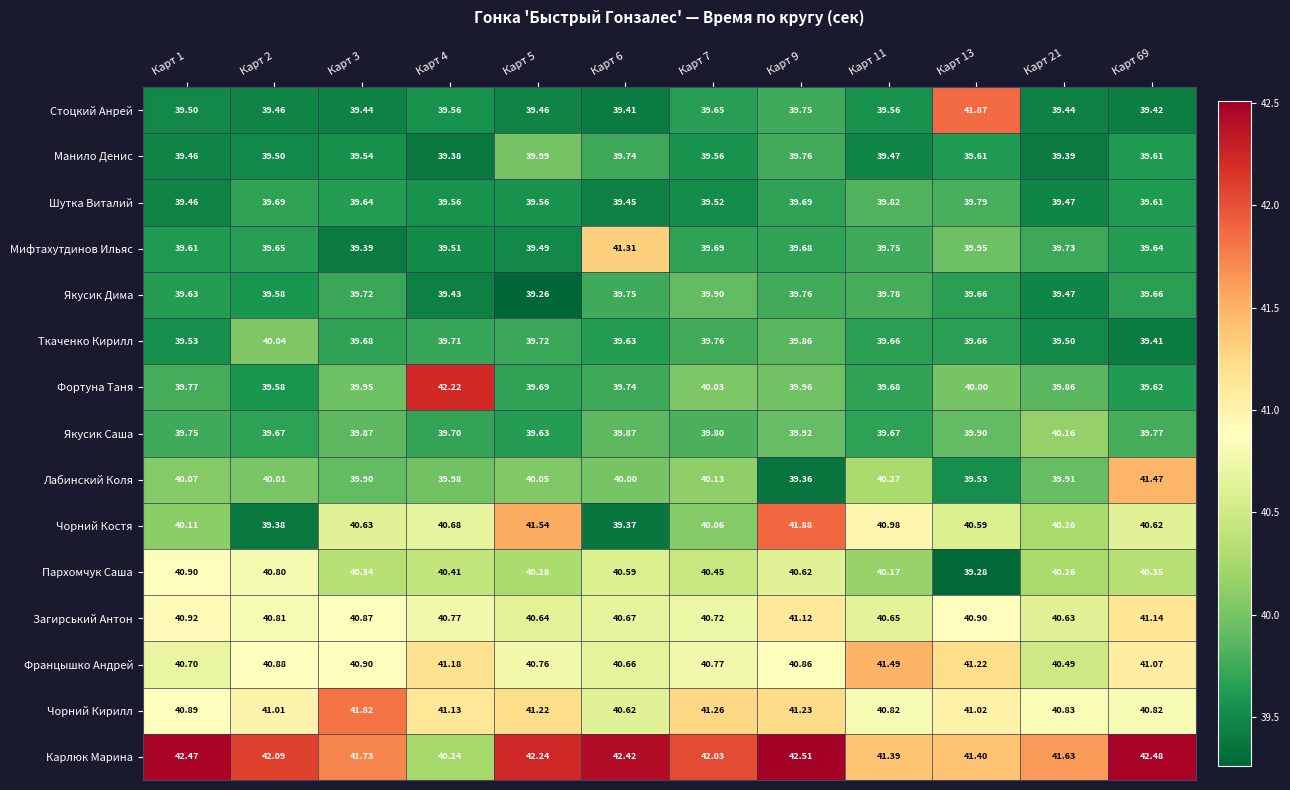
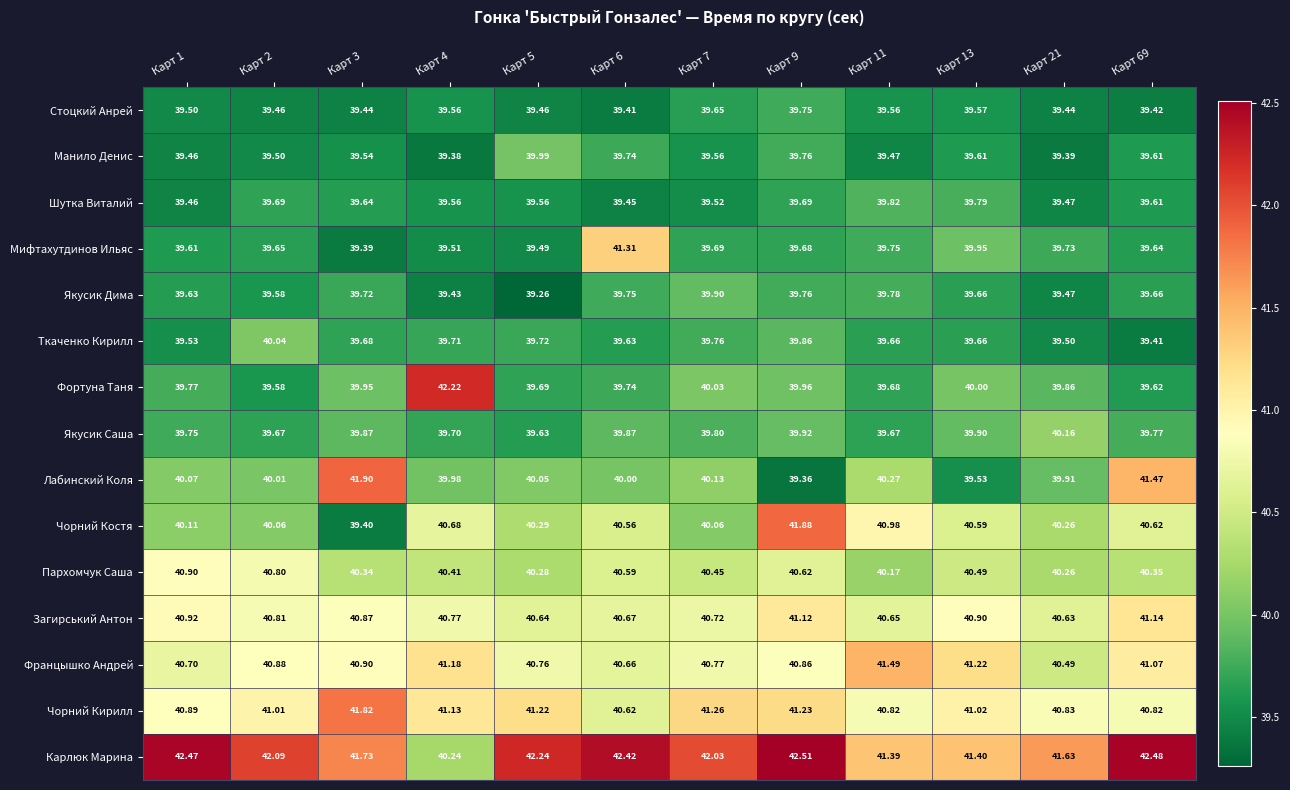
  {
    "Стоцкий Анрей": {
      "Карт 1": 39.50,
      "Карт 2": 39.46,
      "Карт 3": 39.44,
      "Карт 4": 39.56,
      "Карт 5": 39.46,
      "Карт 6": 39.41,
      "Карт 7": 39.65,
      "Карт 9": 39.75,
      "Карт 11": 39.56,
-     "Карт 13": 41.87,
+     "Карт 13": 39.57,
      "Карт 21": 39.44,
      "Карт 69": 39.42
    },
    "Манило Денис": {
      "Карт 1": 39.46,
      "Карт 2": 39.50,
      "Карт 3": 39.54,
      "Карт 4": 39.38,
      "Карт 5": 39.99,
      "Карт 6": 39.74,
      "Карт 7": 39.56,
      "Карт 9": 39.76,
      "Карт 11": 39.47,
      "Карт 13": 39.61,
      "Карт 21": 39.39,
      "Карт 69": 39.61
    },
    "Шутка Виталий": {
      "Карт 1": 39.46,
      "Карт 2": 39.69,
      "Карт 3": 39.64,
      "Карт 4": 39.56,
      "Карт 5": 39.56,
      "Карт 6": 39.45,
      "Карт 7": 39.52,
      "Карт 9": 39.69,
      "Карт 11": 39.82,
      "Карт 13": 39.79,
      "Карт 21": 39.47,
      "Карт 69": 39.61
    },
    "Мифтахутдинов Ильяс": {
      "Карт 1": 39.61,
      "Карт 2": 39.65,
      "Карт 3": 39.39,
      "Карт 4": 39.51,
      "Карт 5": 39.49,
      "Карт 6": 41.31,
      "Карт 7": 39.69,
      "Карт 9": 39.68,
      "Карт 11": 39.75,
      "Карт 13": 39.95,
      "Карт 21": 39.73,
      "Карт 69": 39.64
    },
    "Якусик Дима": {
      "Карт 1": 39.63,
      "Карт 2": 39.58,
      "Карт 3": 39.72,
      "Карт 4": 39.43,
      "Карт 5": 39.26,
      "Карт 6": 39.75,
      "Карт 7": 39.90,
      "Карт 9": 39.76,
      "Карт 11": 39.78,
      "Карт 13": 39.66,
      "Карт 21": 39.47,
      "Карт 69": 39.66
    },
    "Ткаченко Кирилл": {
      "Карт 1": 39.53,
      "Карт 2": 40.04,
      "Карт 3": 39.68,
      "Карт 4": 39.71,
      "Карт 5": 39.72,
      "Карт 6": 39.63,
      "Карт 7": 39.76,
      "Карт 9": 39.86,
      "Карт 11": 39.66,
      "Карт 13": 39.66,
      "Карт 21": 39.50,
      "Карт 69": 39.41
    },
    "Фортуна Таня": {
      "Карт 1": 39.77,
      "Карт 2": 39.58,
      "Карт 3": 39.95,
      "Карт 4": 42.22,
      "Карт 5": 39.69,
      "Карт 6": 39.74,
      "Карт 7": 40.03,
      "Карт 9": 39.96,
      "Карт 11": 39.68,
      "Карт 13": 40.00,
      "Карт 21": 39.86,
      "Карт 69": 39.62
    },
    "Якусик Саша": {
      "Карт 1": 39.75,
      "Карт 2": 39.67,
      "Карт 3": 39.87,
      "Карт 4": 39.70,
      "Карт 5": 39.63,
      "Карт 6": 39.87,
      "Карт 7": 39.80,
      "Карт 9": 39.92,
      "Карт 11": 39.67,
      "Карт 13": 39.90,
      "Карт 21": 40.16,
      "Карт 69": 39.77
    },
    "Лабинский Коля": {
      "Карт 1": 40.07,
      "Карт 2": 40.01,
-     "Карт 3": 39.90,
+     "Карт 3": 41.90,
      "Карт 4": 39.98,
      "Карт 5": 40.05,
      "Карт 6": 40.00,
      "Карт 7": 40.13,
      "Карт 9": 39.36,
      "Карт 11": 40.27,
      "Карт 13": 39.53,
      "Карт 21": 39.91,
      "Карт 69": 41.47
    },
    "Чорний Костя": {
      "Карт 1": 40.11,
-     "Карт 2": 39.38,
-     "Карт 3": 40.63,
+     "Карт 2": 40.06,
+     "Карт 3": 39.40,
      "Карт 4": 40.68,
-     "Карт 5": 41.54,
-     "Карт 6": 39.37,
+     "Карт 5": 40.29,
+     "Карт 6": 40.56,
      "Карт 7": 40.06,
      "Карт 9": 41.88,
      "Карт 11": 40.98,
      "Карт 13": 40.59,
      "Карт 21": 40.26,
      "Карт 69": 40.62
    },
    "Пархомчук Саша": {
      "Карт 1": 40.90,
      "Карт 2": 40.80,
      "Карт 3": 40.34,
      "Карт 4": 40.41,
      "Карт 5": 40.28,
      "Карт 6": 40.59,
      "Карт 7": 40.45,
      "Карт 9": 40.62,
      "Карт 11": 40.17,
-     "Карт 13": 39.28,
+     "Карт 13": 40.49,
      "Карт 21": 40.26,
      "Карт 69": 40.35
    },
    "Загирський Антон": {
      "Карт 1": 40.92,
      "Карт 2": 40.81,
      "Карт 3": 40.87,
      "Карт 4": 40.77,
      "Карт 5": 40.64,
      "Карт 6": 40.67,
      "Карт 7": 40.72,
      "Карт 9": 41.12,
      "Карт 11": 40.65,
      "Карт 13": 40.90,
      "Карт 21": 40.63,
      "Карт 69": 41.14
    },
    "Францышко Андрей": {
      "Карт 1": 40.70,
      "Карт 2": 40.88,
      "Карт 3": 40.90,
      "Карт 4": 41.18,
      "Карт 5": 40.76,
      "Карт 6": 40.66,
      "Карт 7": 40.77,
      "Карт 9": 40.86,
      "Карт 11": 41.49,
      "Карт 13": 41.22,
      "Карт 21": 40.49,
      "Карт 69": 41.07
    },
    "Чорний Кирилл": {
      "Карт 1": 40.89,
      "Карт 2": 41.01,
      "Карт 3": 41.82,
      "Карт 4": 41.13,
      "Карт 5": 41.22,
      "Карт 6": 40.62,
      "Карт 7": 41.26,
      "Карт 9": 41.23,
      "Карт 11": 40.82,
      "Карт 13": 41.02,
      "Карт 21": 40.83,
      "Карт 69": 40.82
    },
    "Карлюк Марина": {
      "Карт 1": 42.47,
      "Карт 2": 42.09,
      "Карт 3": 41.73,
      "Карт 4": 40.24,
      "Карт 5": 42.24,
      "Карт 6": 42.42,
      "Карт 7": 42.03,
      "Карт 9": 42.51,
      "Карт 11": 41.39,
      "Карт 13": 41.40,
      "Карт 21": 41.63,
      "Карт 69": 42.48
    }
  }
